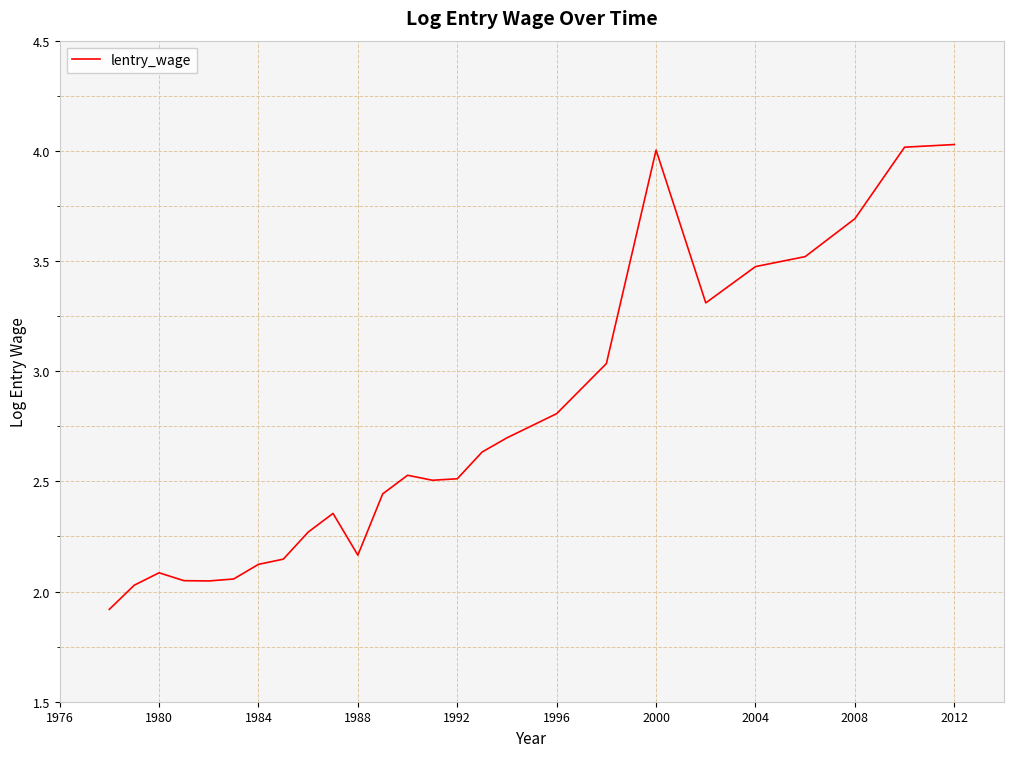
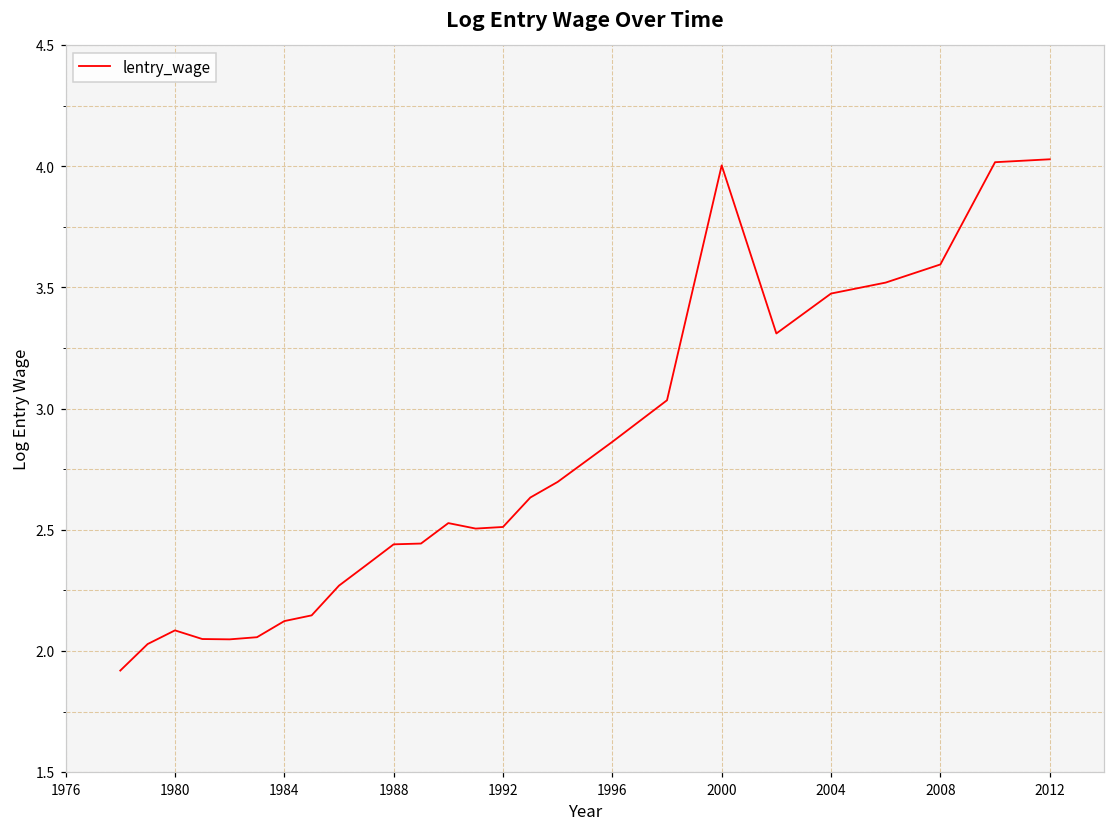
  {
    "1980": 2.09,
    "1984": 2.12,
-   "1988": 2.17,
+   "1988": 2.44,
    "1992": 2.51,
-   "1996": 2.81,
+   "1996": 2.86,
    "2000": 4.00,
    "2004": 3.47,
-   "2008": 3.69,
+   "2008": 3.59,
    "2012": 4.03
  }
